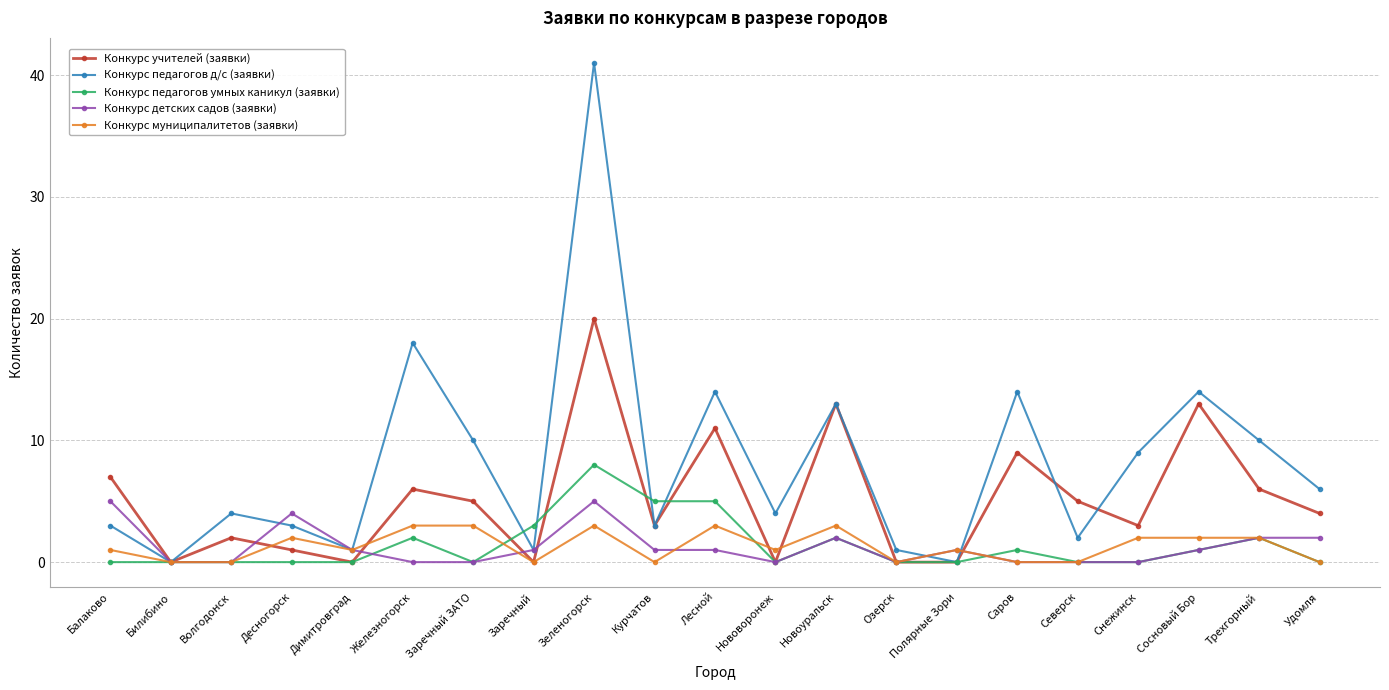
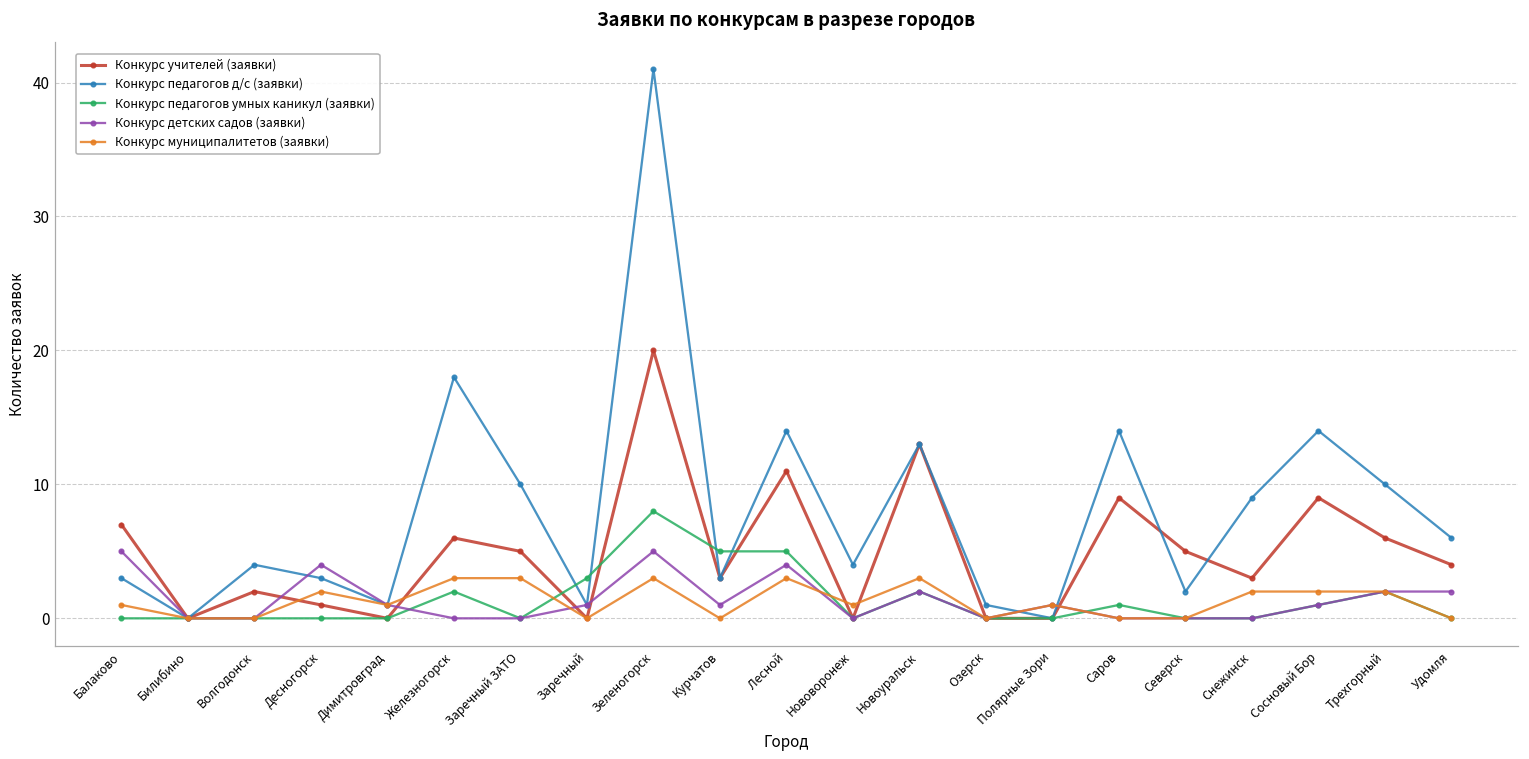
  {
    "Конкурс учителей (заявки)": {
      "Балаково": 7,
      "Волгодонск": 2,
      "Десногорск": 1,
      "Железногорск": 6,
      "Заречный ЗАТО": 5,
      "Зеленогорск": 20,
      "Лесной": 11,
      "Саров": 9,
      "Северск": 5,
      "Снежинск": 3,
-     "Сосновый Бор": 13,
+     "Сосновый Бор": 9,
      "Трехгорный": 6,
      "Удомля": 4
    },
    "Конкурс педагогов д/с (заявки)": {
      "Балаково": 3,
      "Волгодонск": 4,
      "Десногорск": 3,
      "Железногорск": 18,
      "Заречный ЗАТО": 10,
      "Зеленогорск": 41,
      "Лесной": 14,
      "Нововоронеж": 4,
      "Озерск": 1,
      "Саров": 14,
      "Северск": 2,
      "Снежинск": 9,
      "Сосновый Бор": 14,
      "Трехгорный": 10,
      "Удомля": 6
    },
    "Конкурс педагогов умных каникул (заявки)": {
      "Балаково": 0,
      "Десногорск": 0,
      "Железногорск": 2,
      "Заречный": 3,
      "Зеленогорск": 8,
      "Курчатов": 5,
      "Лесной": 5,
      "Саров": 1
    },
    "Конкурс детских садов (заявки)": {
      "Балаково": 5,
      "Десногорск": 4,
      "Железногорск": 0,
      "Зеленогорск": 5,
      "Курчатов": 1,
-     "Лесной": 1,
+     "Лесной": 4,
      "Удомля": 2
    },
    "Конкурс муниципалитетов (заявки)": {
      "Балаково": 1,
      "Десногорск": 2,
      "Железногорск": 3,
      "Заречный ЗАТО": 3,
      "Зеленогорск": 3,
      "Курчатов": 0,
      "Лесной": 3,
      "Нововоронеж": 1,
      "Новоуральск": 3,
      "Снежинск": 2,
      "Сосновый Бор": 2
    }
  }
